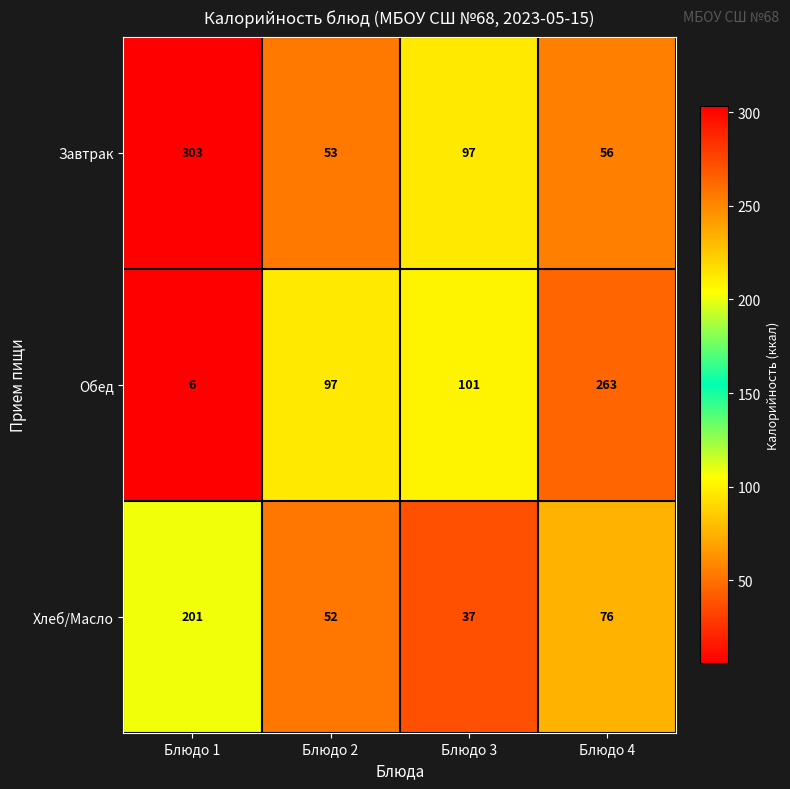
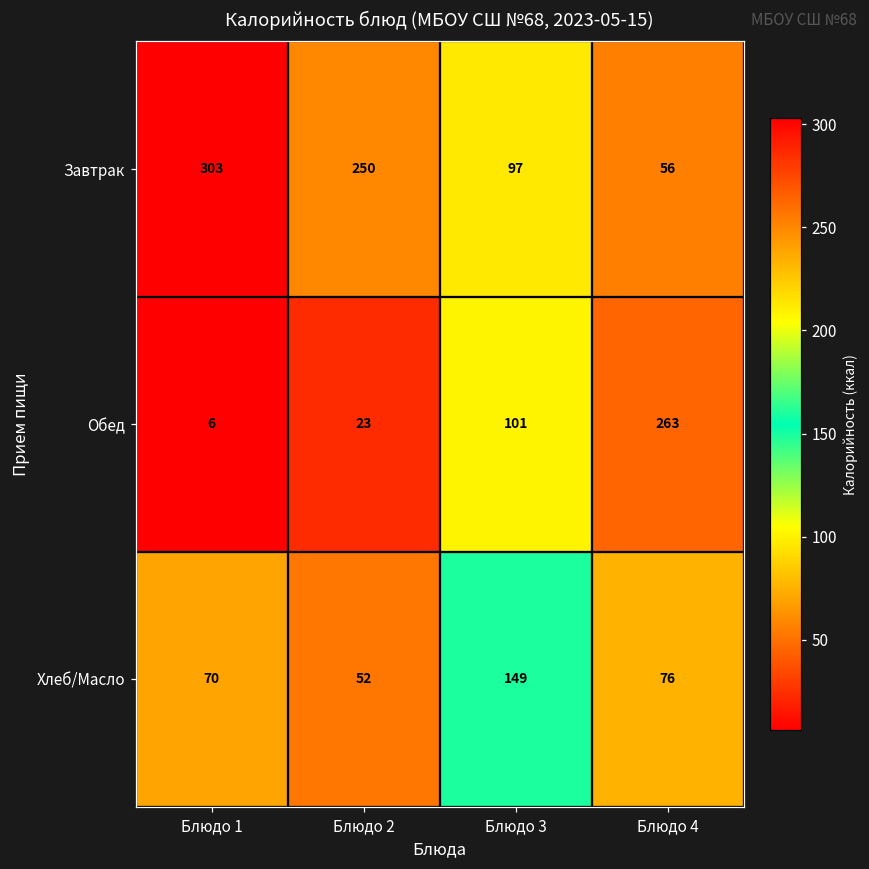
  {
    "Завтрак": {
      "Блюдо 1": 303,
-     "Блюдо 2": 53,
+     "Блюдо 2": 250,
      "Блюдо 3": 97,
      "Блюдо 4": 56
    },
    "Обед": {
      "Блюдо 1": 6,
-     "Блюдо 2": 97,
+     "Блюдо 2": 23,
      "Блюдо 3": 101,
      "Блюдо 4": 263
    },
    "Хлеб/Масло": {
-     "Блюдо 1": 201,
+     "Блюдо 1": 70,
      "Блюдо 2": 52,
-     "Блюдо 3": 37,
+     "Блюдо 3": 149,
      "Блюдо 4": 76
    }
  }
